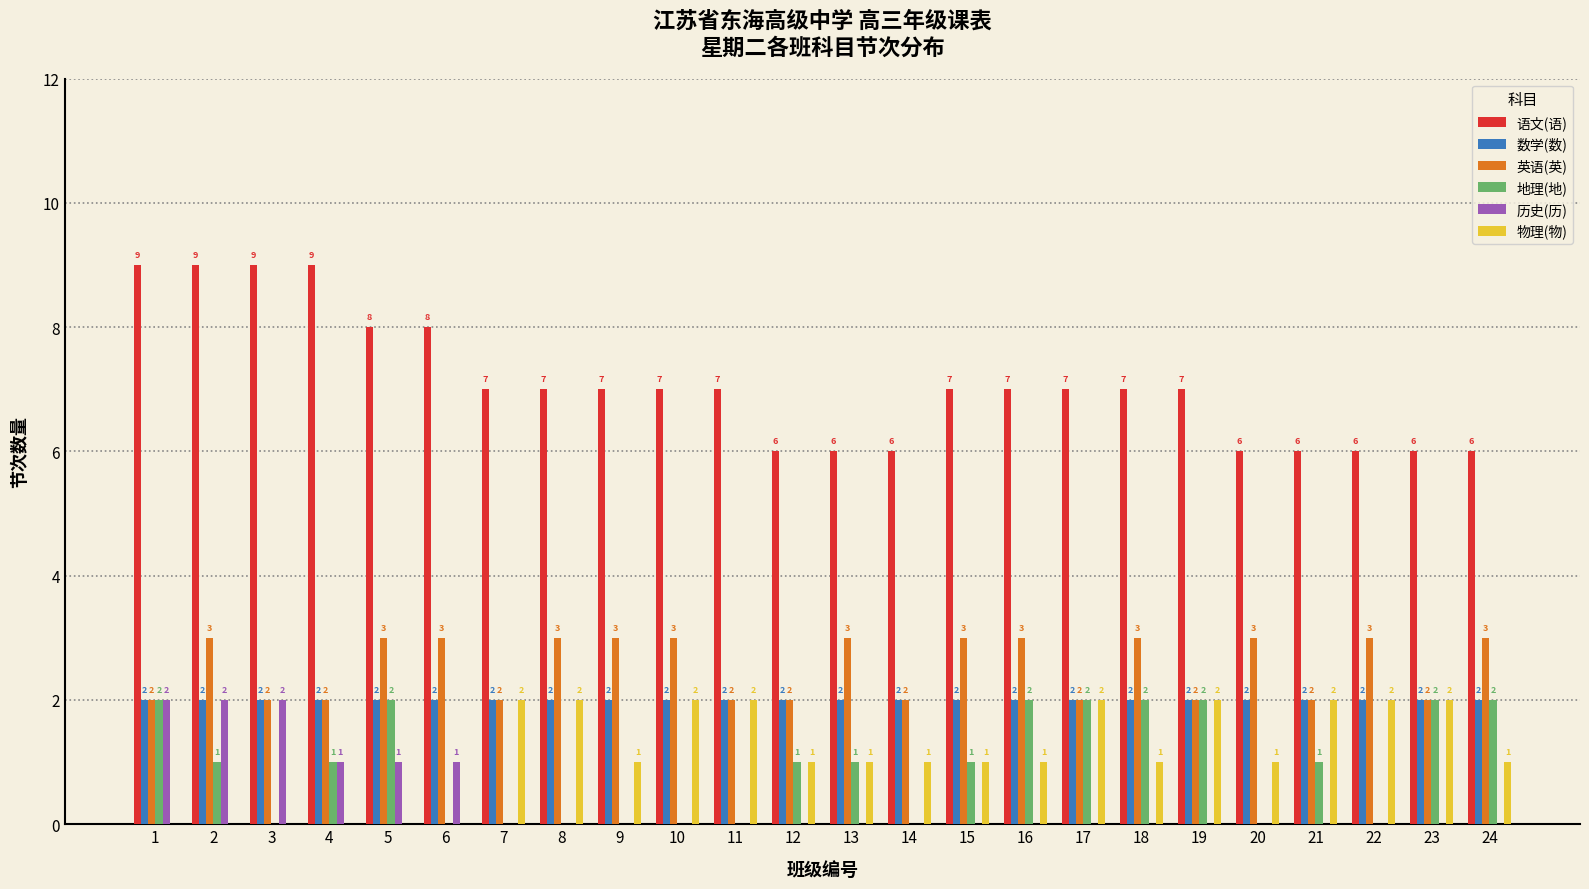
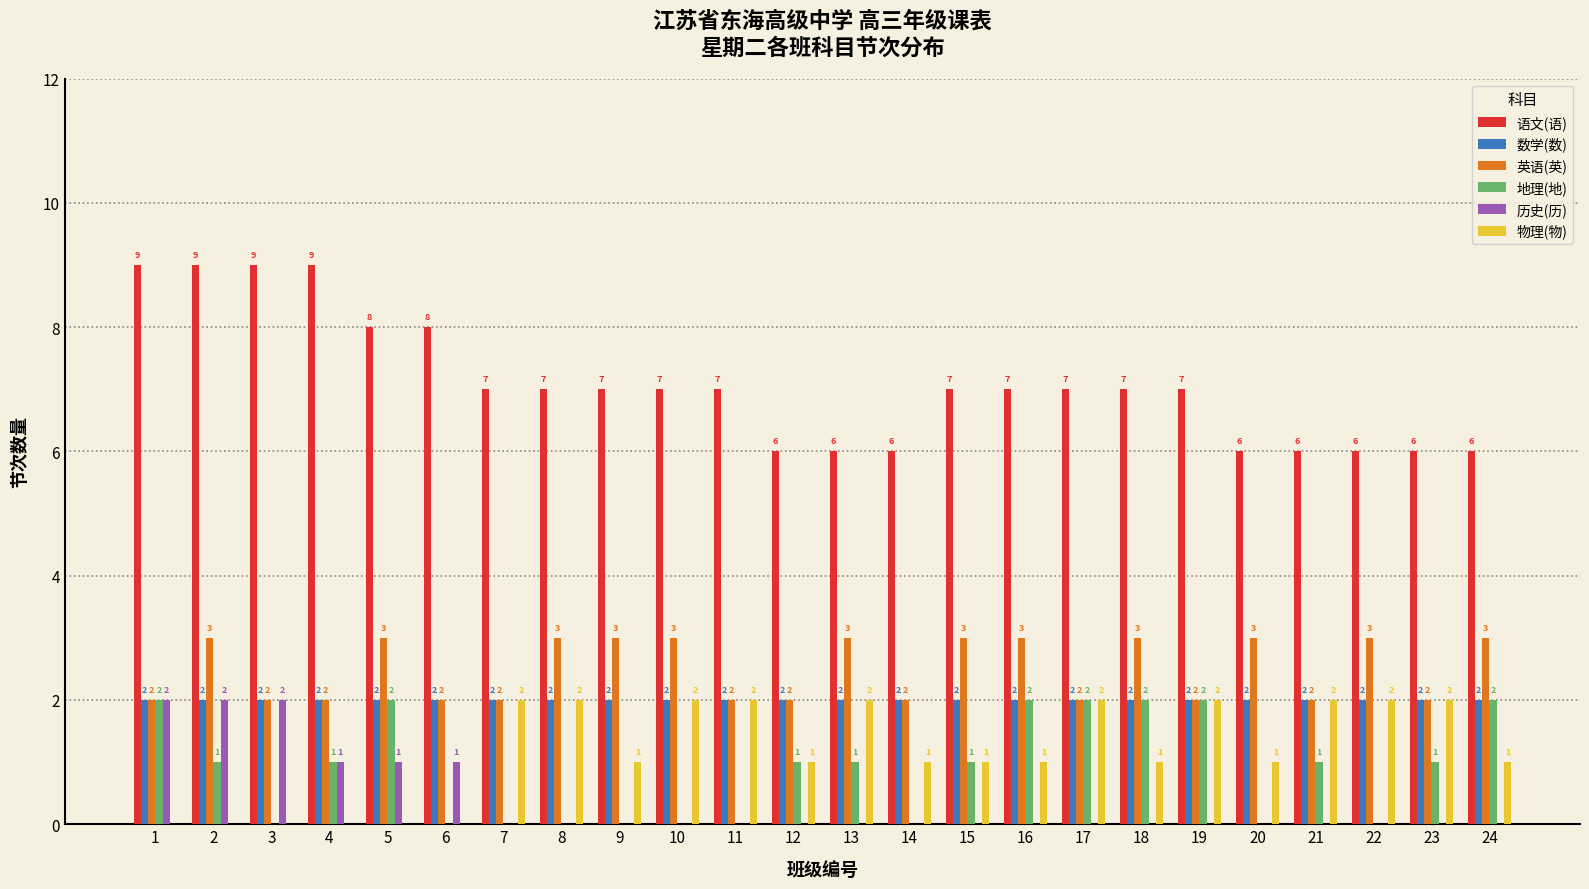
  {
    "语文(语)": {
      "1": 9,
      "2": 9,
      "3": 9,
      "4": 9,
      "5": 8,
      "6": 8,
      "7": 7,
      "8": 7,
      "9": 7,
      "10": 7,
      "11": 7,
      "12": 6,
      "13": 6,
      "14": 6,
      "15": 7,
      "16": 7,
      "17": 7,
      "18": 7,
      "19": 7,
      "20": 6,
      "21": 6,
      "22": 6,
      "23": 6,
      "24": 6
    },
    "数学(数)": {
      "1": 2,
      "2": 2,
      "3": 2,
      "4": 2,
      "5": 2,
      "6": 2,
      "7": 2,
      "8": 2,
      "9": 2,
      "10": 2,
      "11": 2,
      "12": 2,
      "13": 2,
      "14": 2,
      "15": 2,
      "16": 2,
      "17": 2,
      "18": 2,
      "19": 2,
      "20": 2,
      "21": 2,
      "22": 2,
      "23": 2,
      "24": 2
    },
    "英语(英)": {
      "1": 2,
      "2": 3,
      "3": 2,
      "4": 2,
      "5": 3,
-     "6": 3,
+     "6": 2,
      "7": 2,
      "8": 3,
      "9": 3,
      "10": 3,
      "11": 2,
      "12": 2,
      "13": 3,
      "14": 2,
      "15": 3,
      "16": 3,
      "17": 2,
      "18": 3,
      "19": 2,
      "20": 3,
      "21": 2,
      "22": 3,
      "23": 2,
      "24": 3
    },
    "地理(地)": {
      "1": 2,
      "2": 1,
      "4": 1,
      "5": 2,
      "12": 1,
      "13": 1,
      "15": 1,
      "16": 2,
      "17": 2,
      "18": 2,
      "19": 2,
      "21": 1,
-     "23": 2,
+     "23": 1,
      "24": 2
    },
    "历史(历)": {
      "1": 2,
      "2": 2,
      "3": 2,
      "4": 1,
      "5": 1,
      "6": 1
    },
    "物理(物)": {
      "7": 2,
      "8": 2,
      "9": 1,
      "10": 2,
      "11": 2,
      "12": 1,
-     "13": 1,
+     "13": 2,
      "14": 1,
      "15": 1,
      "16": 1,
      "17": 2,
      "18": 1,
      "19": 2,
      "20": 1,
      "21": 2,
      "22": 2,
      "23": 2,
      "24": 1
    }
  }
